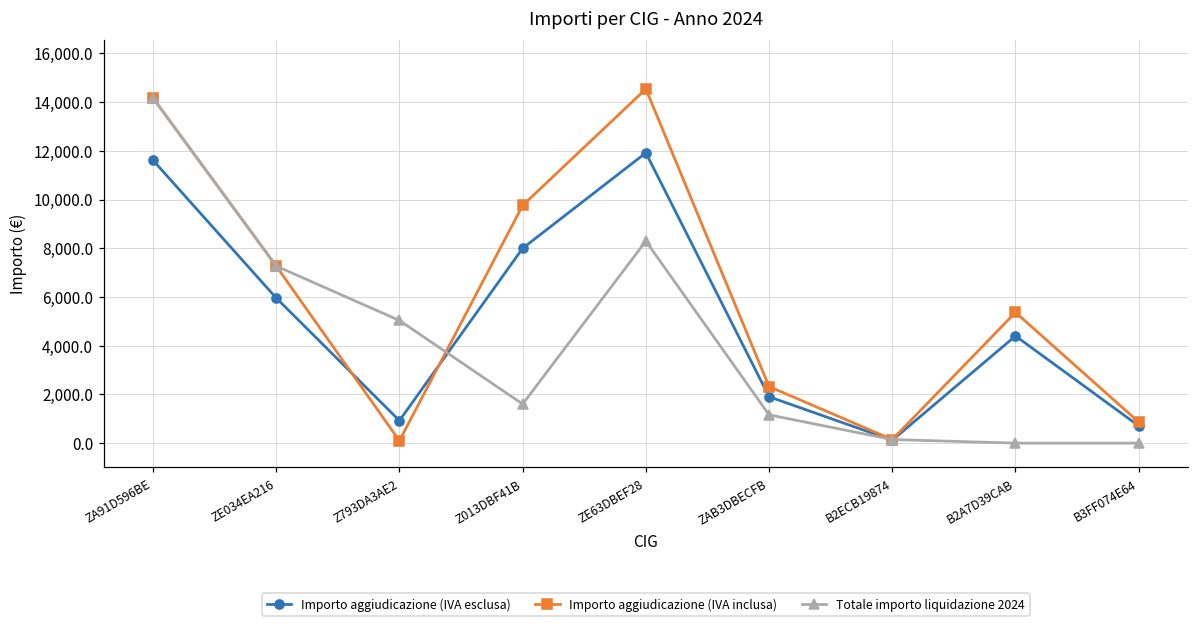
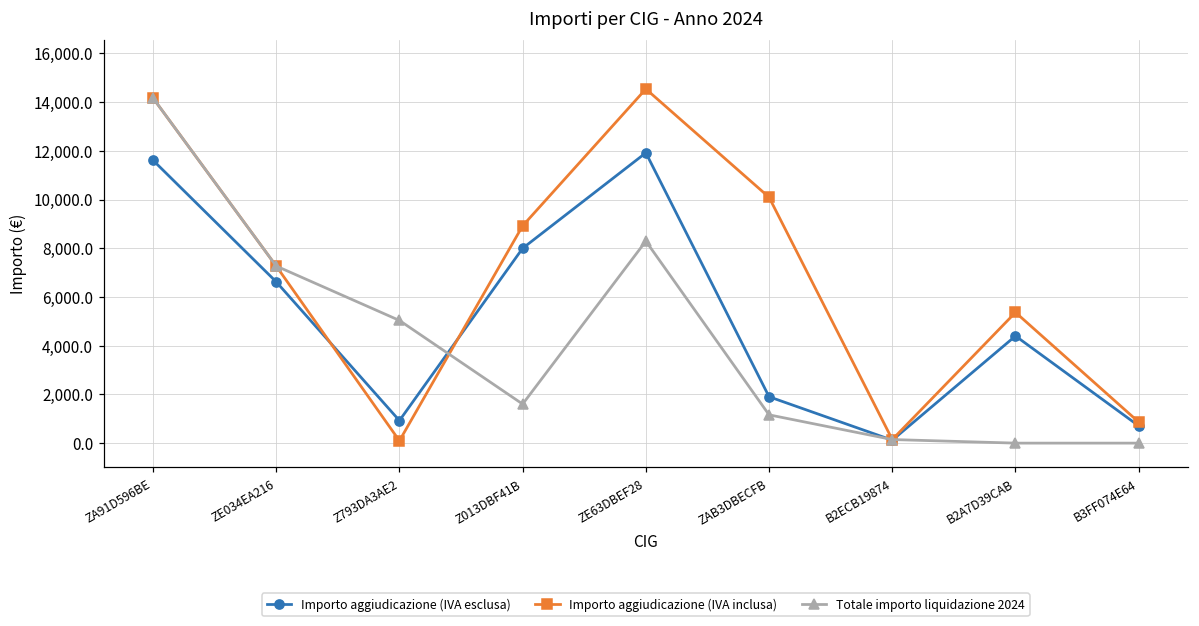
  {
    "Importo aggiudicazione (IVA esclusa)": {
      "ZA91D596BE": "11,600",
-     "ZE034EA216": "6,000",
+     "ZE034EA216": "6,600",
      "Z793DA3AE2": "900",
      "Z013DBF41B": "8,000",
      "ZE63DBEF28": "11,900",
      "ZAB3DBECFB": "1,900",
      "B2A7D39CAB": "4,400",
      "B3FF074E64": "700"
    },
    "Importo aggiudicazione (IVA inclusa)": {
      "Z793DA3AE2": "100",
-     "Z013DBF41B": "9,800",
+     "Z013DBF41B": "8,900",
      "ZE63DBEF28": "14,500",
-     "ZAB3DBECFB": "2,300",
+     "ZAB3DBECFB": "10,100",
      "B2A7D39CAB": "5,400",
      "B3FF074E64": "900"
    },
    "Totale importo liquidazione 2024": {
      "Z793DA3AE2": "5,000",
      "Z013DBF41B": "1,600",
      "ZE63DBEF28": "8,300",
      "ZAB3DBECFB": "1,200",
      "B2A7D39CAB": "0",
      "B3FF074E64": "0"
    }
  }
